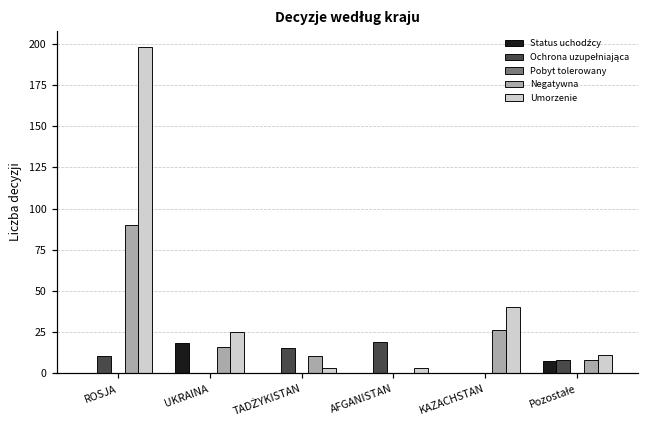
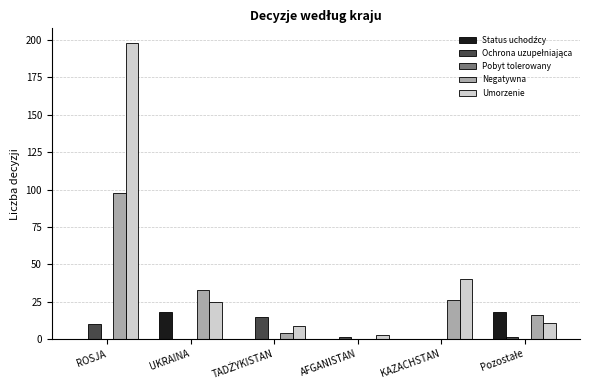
  {
    "Status uchodźcy": {
      "ROSJA": 0,
      "UKRAINA": 18,
      "TADŻYKISTAN": 0,
      "AFGANISTAN": 0,
      "KAZACHSTAN": 0,
-     "Pozostałe": 7
+     "Pozostałe": 18
    },
    "Ochrona uzupełniająca": {
      "ROSJA": 10,
      "UKRAINA": 0,
      "TADŻYKISTAN": 15,
-     "AFGANISTAN": 19,
+     "AFGANISTAN": 1,
      "KAZACHSTAN": 0,
-     "Pozostałe": 8
+     "Pozostałe": 1
    },
    "Pobyt tolerowany": {
      "ROSJA": 0,
      "UKRAINA": 0,
      "TADŻYKISTAN": 0,
      "AFGANISTAN": 0,
      "KAZACHSTAN": 0,
      "Pozostałe": 0
    },
    "Negatywna": {
-     "ROSJA": 90,
-     "UKRAINA": 16,
-     "TADŻYKISTAN": 10,
+     "ROSJA": 98,
+     "UKRAINA": 33,
+     "TADŻYKISTAN": 4,
      "AFGANISTAN": 0,
      "KAZACHSTAN": 26,
-     "Pozostałe": 8
+     "Pozostałe": 16
    },
    "Umorzenie": {
      "ROSJA": 198,
      "UKRAINA": 25,
-     "TADŻYKISTAN": 3,
+     "TADŻYKISTAN": 9,
      "AFGANISTAN": 3,
      "KAZACHSTAN": 40,
      "Pozostałe": 11
    }
  }
